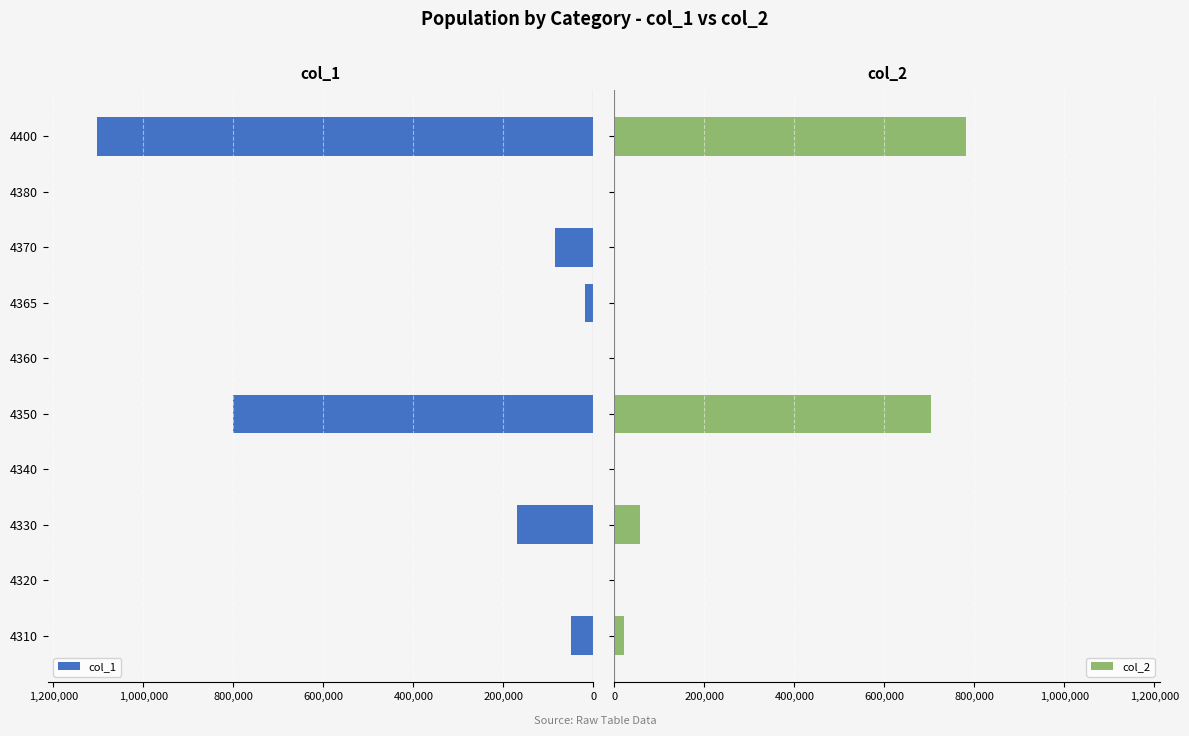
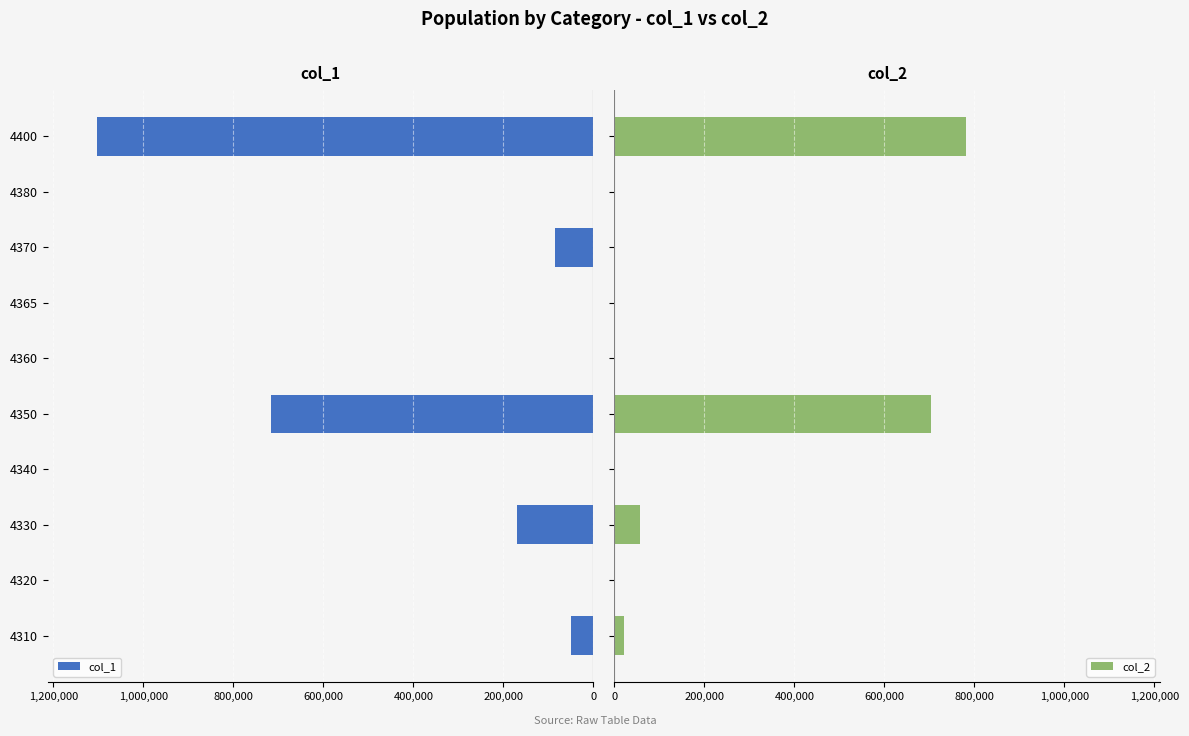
  {
    "col_1": {
      "4400": "1,100,000",
      "4380": "0",
      "4370": "80,000",
-     "4365": "20,000",
+     "4365": "0",
      "4360": "0",
-     "4350": "800,000",
+     "4350": "720,000",
      "4340": "0",
      "4330": "170,000",
      "4320": "0",
      "4310": "50,000"
    }
  }
